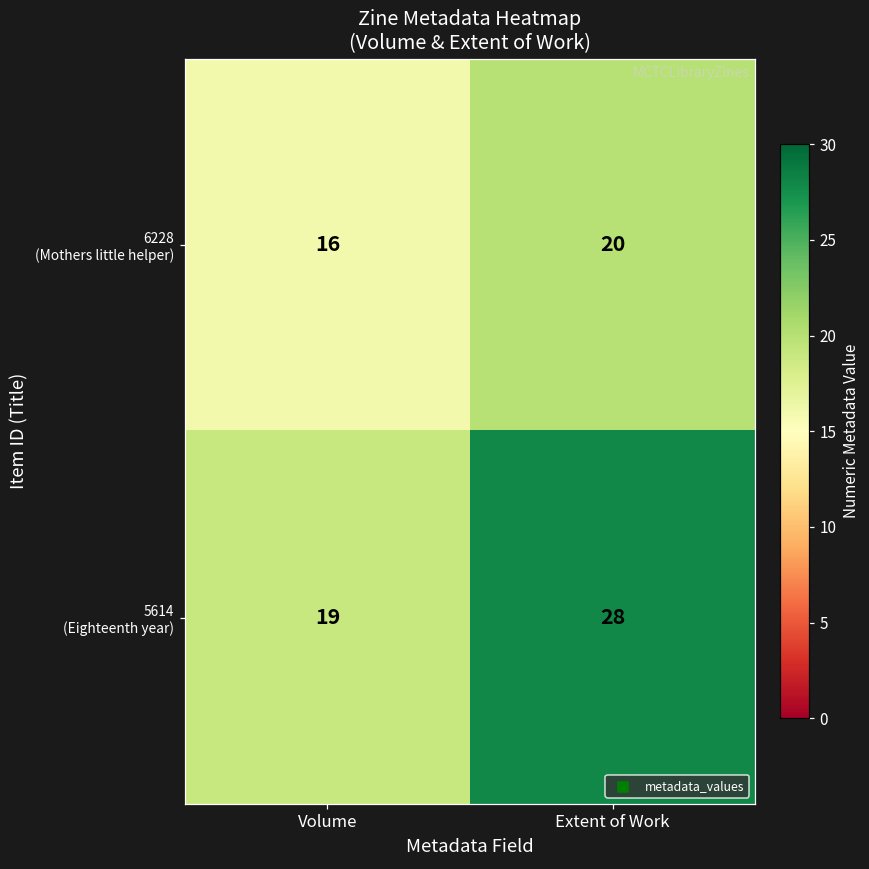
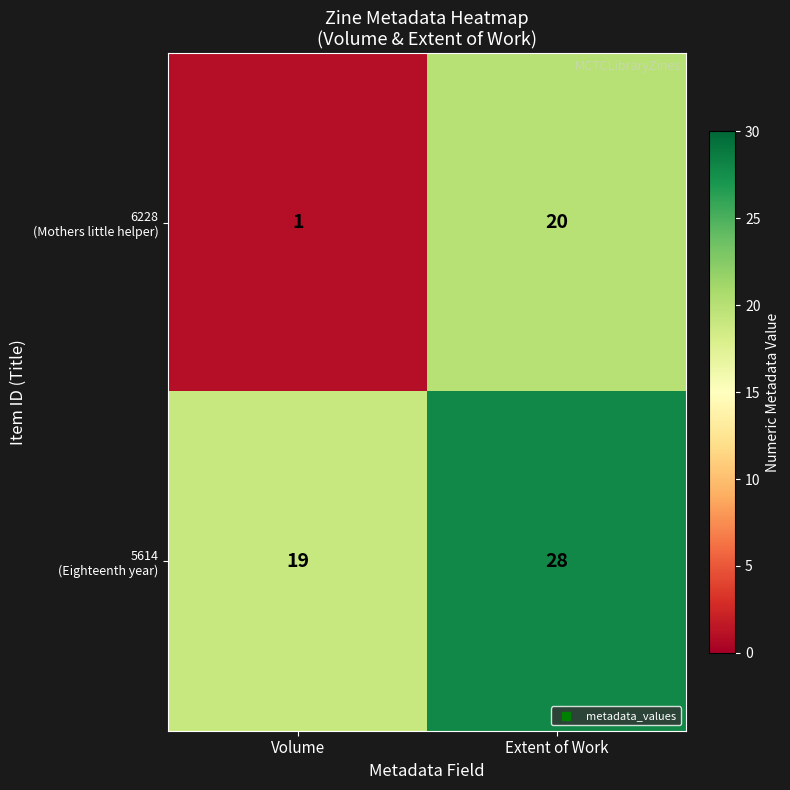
  {
    "6228 (Mothers little helper)": {
-     "Volume": 16
+     "Volume": 1
    },
    "5614 (Eighteenth year)": {
      "Volume": 19,
      "Extent of Work": 28
    }
  }
